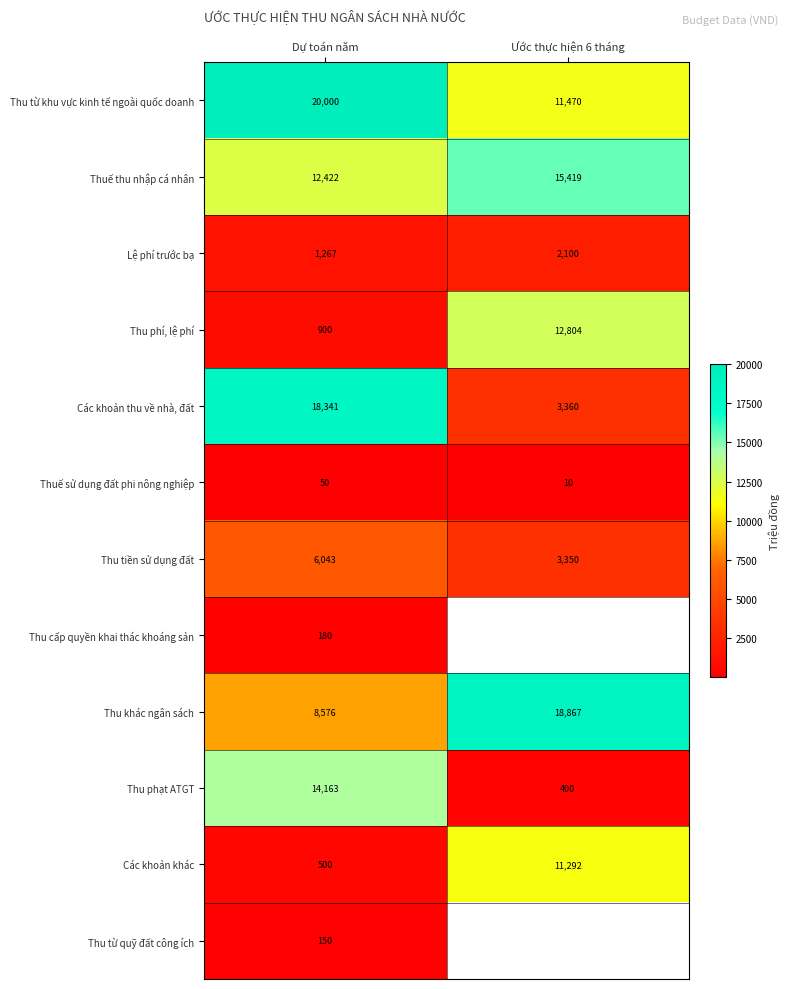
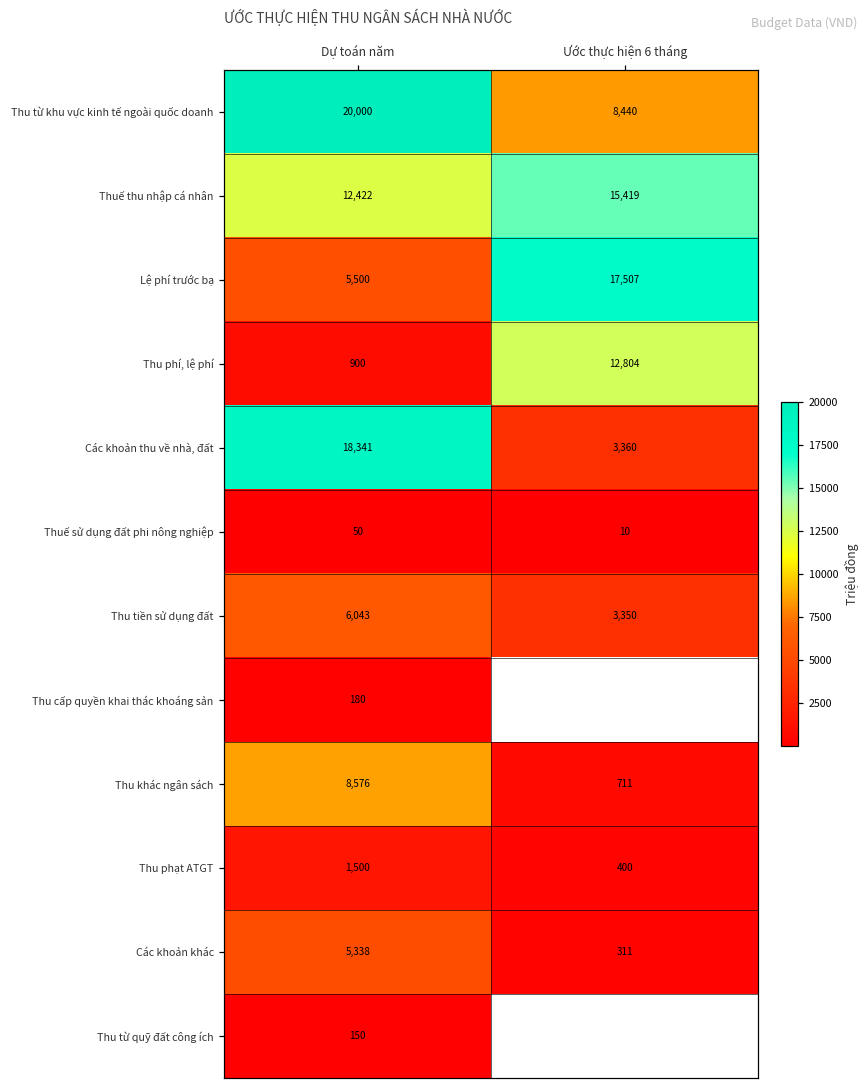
  {
    "Thu từ khu vực kinh tế ngoài quốc doanh": {
      "Dự toán năm": "20,000",
-     "Ước thực hiện 6 tháng": "11,470"
+     "Ước thực hiện 6 tháng": "8,440"
    },
    "Thuế thu nhập cá nhân": {
      "Dự toán năm": "12,422",
      "Ước thực hiện 6 tháng": "15,419"
    },
    "Lệ phí trước bạ": {
-     "Dự toán năm": "1,267",
-     "Ước thực hiện 6 tháng": "2,100"
+     "Dự toán năm": "5,500",
+     "Ước thực hiện 6 tháng": "17,507"
    },
    "Thu phí, lệ phí": {
      "Dự toán năm": "900",
      "Ước thực hiện 6 tháng": "12,804"
    },
    "Các khoản thu về nhà, đất": {
      "Dự toán năm": "18,341",
      "Ước thực hiện 6 tháng": "3,360"
    },
    "Thuế sử dụng đất phi nông nghiệp": {
      "Dự toán năm": "50",
      "Ước thực hiện 6 tháng": "10"
    },
    "Thu tiền sử dụng đất": {
      "Dự toán năm": "6,043",
      "Ước thực hiện 6 tháng": "3,350"
    },
    "Thu cấp quyền khai thác khoáng sản": {
      "Dự toán năm": "180"
    },
    "Thu khác ngân sách": {
      "Dự toán năm": "8,576",
-     "Ước thực hiện 6 tháng": "18,867"
+     "Ước thực hiện 6 tháng": "711"
    },
    "Thu phạt ATGT": {
-     "Dự toán năm": "14,163",
+     "Dự toán năm": "1,500",
      "Ước thực hiện 6 tháng": "400"
    },
    "Các khoản khác": {
-     "Dự toán năm": "500",
-     "Ước thực hiện 6 tháng": "11,292"
+     "Dự toán năm": "5,338",
+     "Ước thực hiện 6 tháng": "311"
    },
    "Thu từ quỹ đất công ích": {
      "Dự toán năm": "150"
    }
  }
